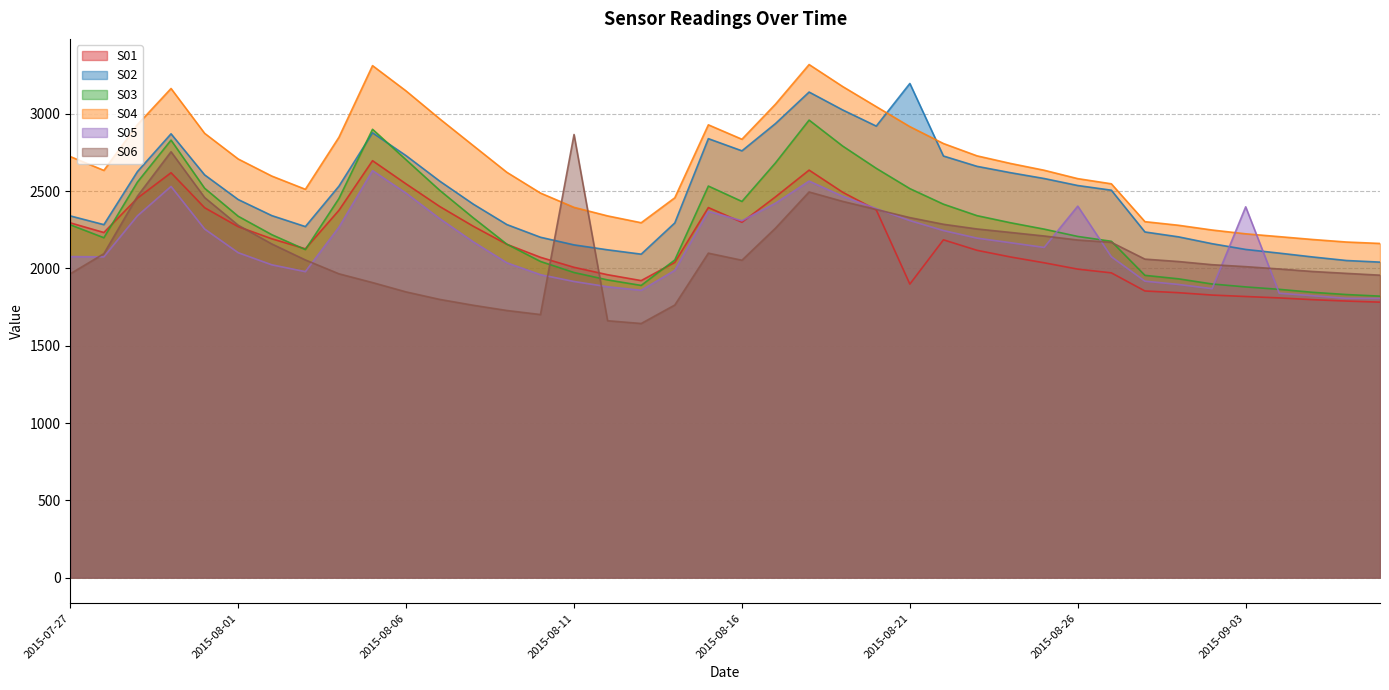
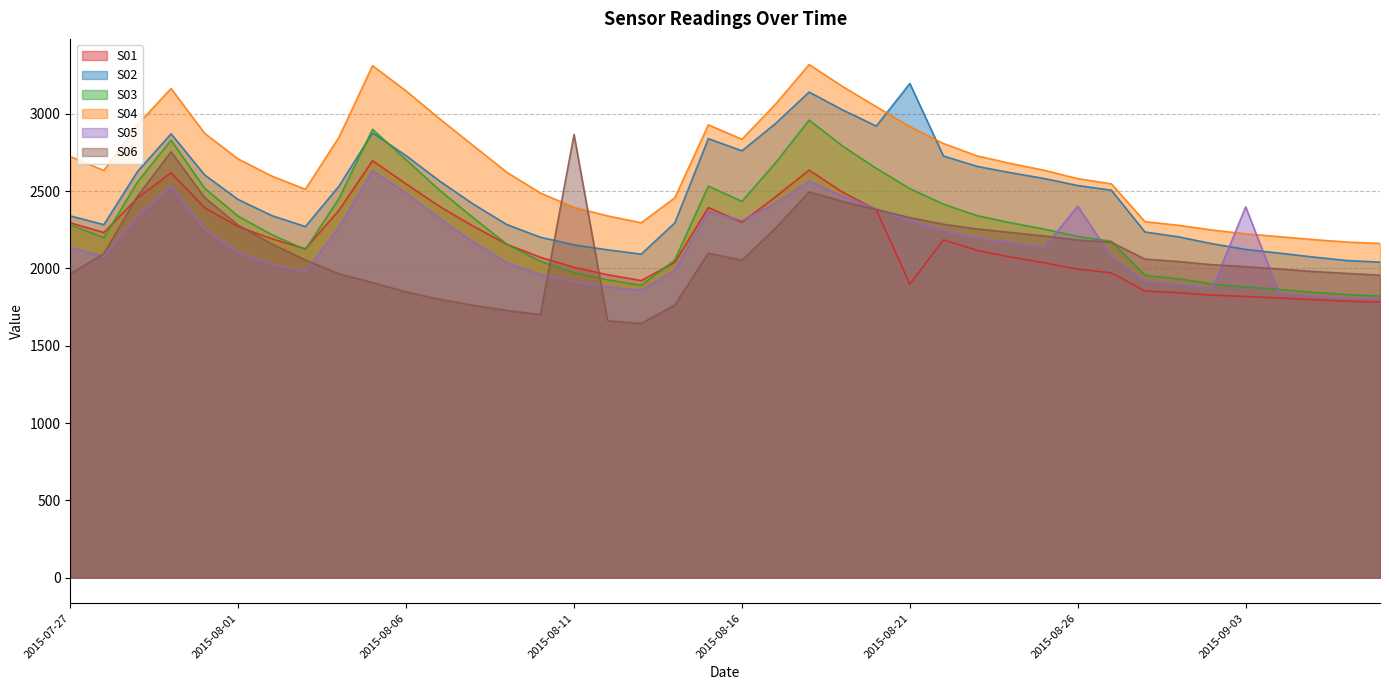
  {
    "S01": {
      "2015-08-06": 2550,
      "2015-08-11": 2010,
      "2015-08-21": 1900,
      "2015-08-26": 2000,
      "2015-09-03": 1820
    },
    "S02": {
      "2015-07-27": 2340,
      "2015-08-01": 2450,
      "2015-08-06": 2730,
      "2015-08-11": 2150,
      "2015-08-16": 2760,
      "2015-08-21": 3200,
      "2015-08-26": 2540,
      "2015-09-03": 2120
    },
    "S03": {
      "2015-08-01": 2340,
      "2015-08-06": 2700,
      "2015-08-11": 1970,
      "2015-08-16": 2430,
      "2015-08-21": 2520,
      "2015-08-26": 2210,
      "2015-09-03": 1880
    },
    "S04": {
      "2015-07-27": 2720,
      "2015-08-01": 2710,
      "2015-08-06": 3150,
      "2015-08-11": 2400,
      "2015-08-16": 2840,
      "2015-08-21": 2920,
      "2015-08-26": 2580,
      "2015-09-03": 2220
    },
    "S05": {
-     "2015-07-27": 2080,
+     "2015-07-27": 2140,
      "2015-08-01": 2100,
      "2015-08-06": 2490,
      "2015-08-11": 1920,
      "2015-08-21": 2310,
      "2015-08-26": 2400,
      "2015-09-03": 2400
    },
    "S06": {
      "2015-07-27": 1970,
      "2015-08-06": 1850,
      "2015-08-11": 2870,
      "2015-08-16": 2050,
      "2015-08-21": 2330,
      "2015-08-26": 2180,
      "2015-09-03": 2010
    }
  }
